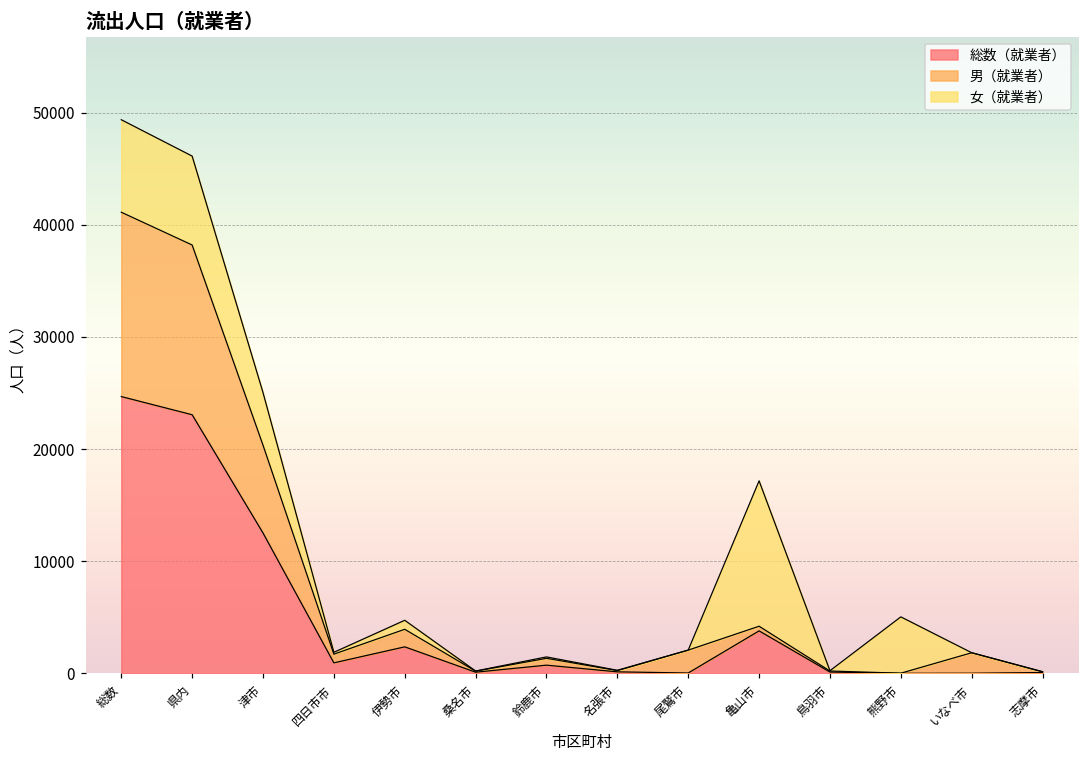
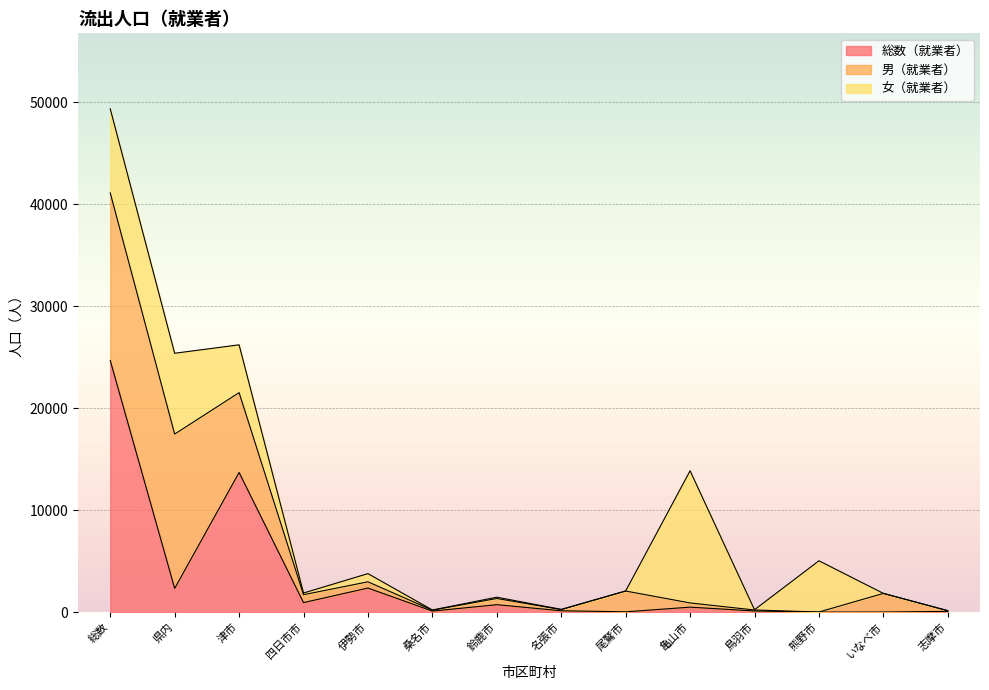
  {
    "総数（就業者）": {
      "総数": 24700,
-     "県内": 23100,
-     "津市": 12500,
+     "県内": 2300,
+     "津市": 13700,
      "四日市市": 900,
      "伊勢市": 2400,
      "鈴鹿市": 700,
      "尾鷲市": 0,
-     "亀山市": 3800,
+     "亀山市": 500,
      "いなべ市": 0
    },
    "男（就業者）": {
      "総数": 16400,
      "県内": 15100,
      "津市": 7800,
-     "伊勢市": 1600,
+     "伊勢市": 600,
      "亀山市": 400
    },
    "女（就業者）": {
      "総数": 8200,
      "県内": 7900,
      "津市": 4700,
      "伊勢市": 800,
      "亀山市": 13000,
      "熊野市": 5000
    }
  }
